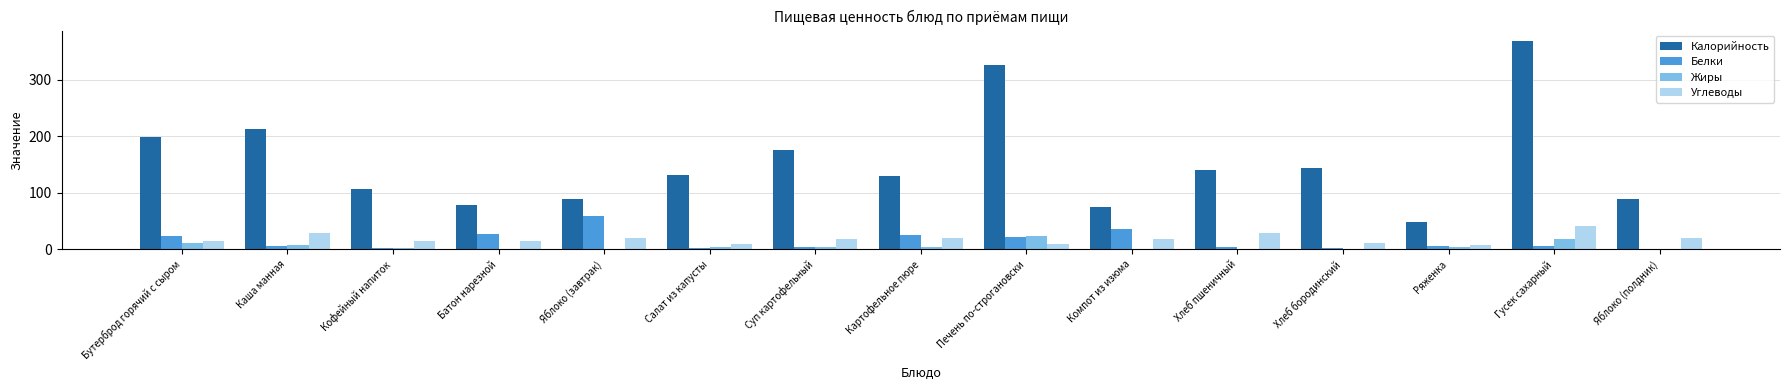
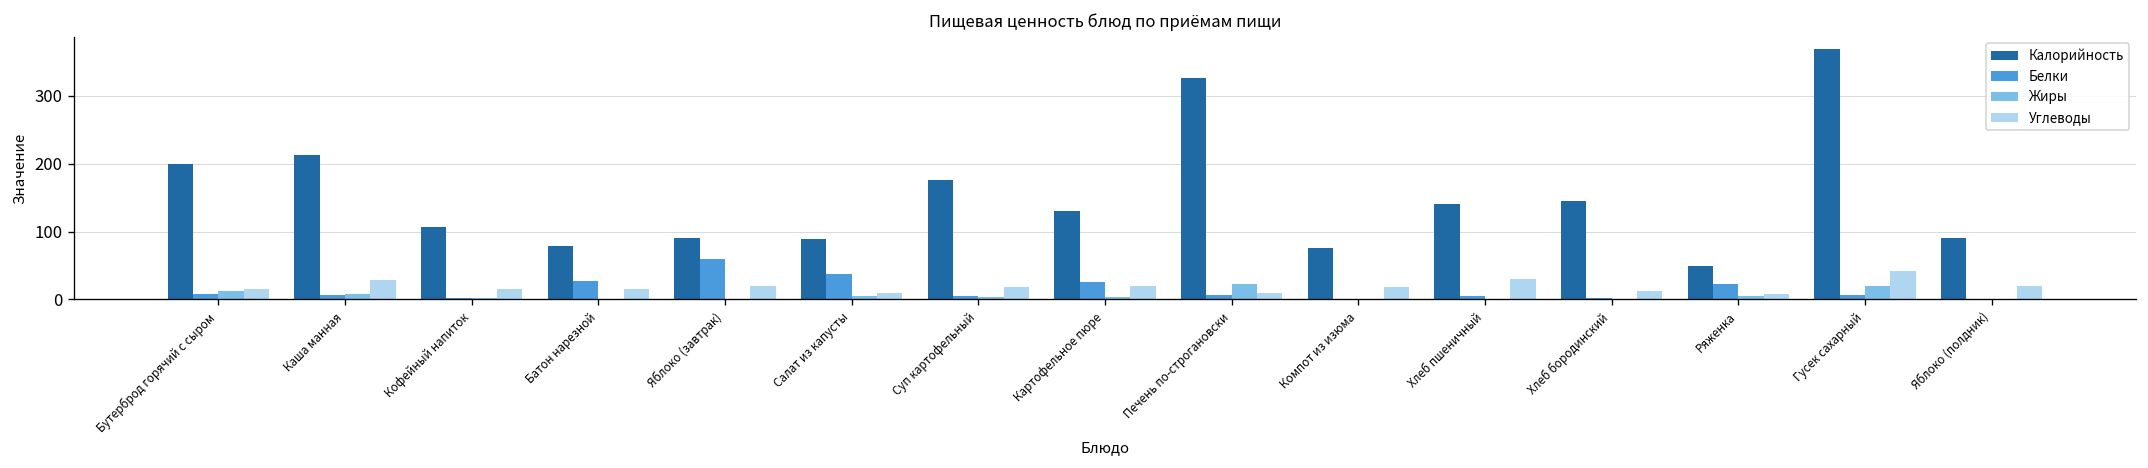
  {
    "Калорийность": {
      "Бутерброд горячий с сыром": 200,
      "Каша манная": 210,
      "Кофейный напиток": 110,
      "Батон нарезной": 80,
      "Яблоко (завтрак)": 90,
-     "Салат из капусты": 130,
+     "Салат из капусты": 90,
      "Суп картофельный": 180,
      "Картофельное пюре": 130,
      "Печень по-строгановски": 330,
      "Компот из изюма": 80,
      "Хлеб пшеничный": 140,
      "Хлеб бородинский": 150,
      "Ряженка": 50,
      "Гусек сахарный": 370,
      "Яблоко (полдник)": 90
    },
    "Белки": {
-     "Бутерброд горячий с сыром": 20,
+     "Бутерброд горячий с сыром": 10,
      "Каша манная": 10,
      "Батон нарезной": 30,
      "Яблоко (завтрак)": 60,
-     "Салат из капусты": 0,
+     "Салат из капусты": 40,
      "Суп картофельный": 10,
      "Картофельное пюре": 30,
-     "Печень по-строгановски": 20,
-     "Компот из изюма": 40,
+     "Печень по-строгановски": 10,
+     "Компот из изюма": 0,
      "Хлеб пшеничный": 0,
-     "Ряженка": 10,
+     "Ряженка": 20,
      "Гусек сахарный": 10
    }
  }
